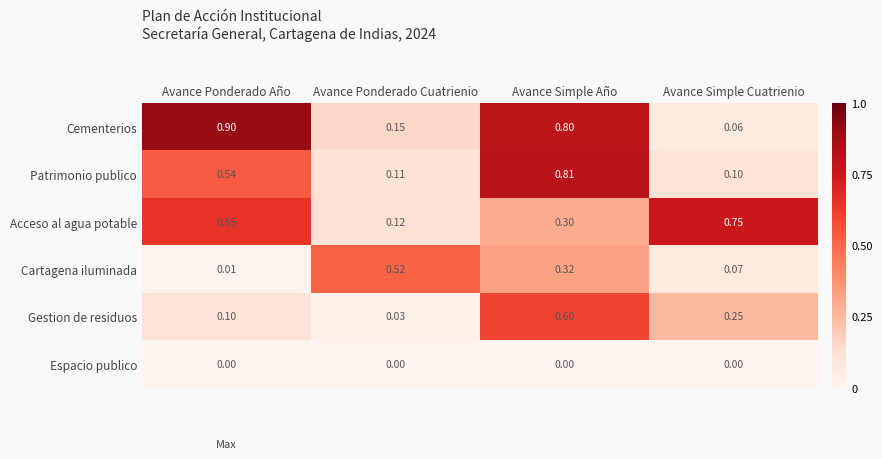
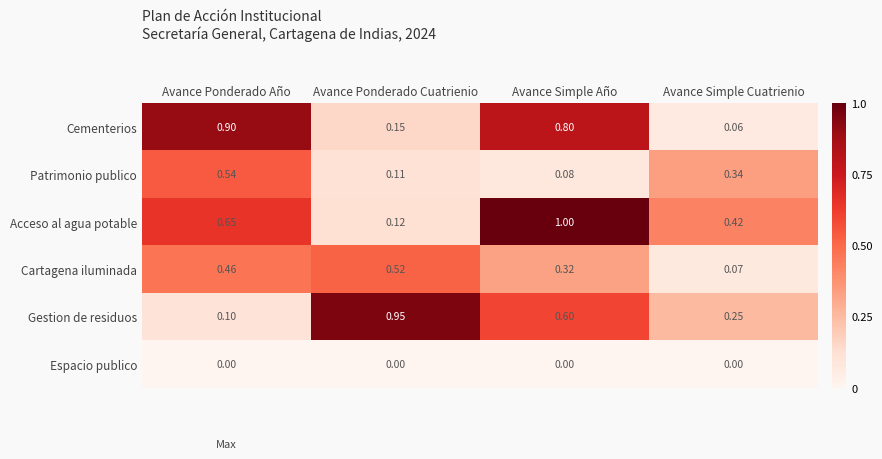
  {
    "Cementerios": {
      "Avance Ponderado Año": 0.90,
      "Avance Ponderado Cuatrienio": 0.15,
      "Avance Simple Año": 0.80,
      "Avance Simple Cuatrienio": 0.06
    },
    "Patrimonio publico": {
      "Avance Ponderado Año": 0.54,
      "Avance Ponderado Cuatrienio": 0.11,
-     "Avance Simple Año": 0.81,
-     "Avance Simple Cuatrienio": 0.10
+     "Avance Simple Año": 0.08,
+     "Avance Simple Cuatrienio": 0.34
    },
    "Acceso al agua potable": {
      "Avance Ponderado Año": 0.65,
      "Avance Ponderado Cuatrienio": 0.12,
-     "Avance Simple Año": 0.30,
-     "Avance Simple Cuatrienio": 0.75
+     "Avance Simple Año": 1.00,
+     "Avance Simple Cuatrienio": 0.42
    },
    "Cartagena iluminada": {
-     "Avance Ponderado Año": 0.01,
+     "Avance Ponderado Año": 0.46,
      "Avance Ponderado Cuatrienio": 0.52,
      "Avance Simple Año": 0.32,
      "Avance Simple Cuatrienio": 0.07
    },
    "Gestion de residuos": {
      "Avance Ponderado Año": 0.10,
-     "Avance Ponderado Cuatrienio": 0.03,
+     "Avance Ponderado Cuatrienio": 0.95,
      "Avance Simple Año": 0.60,
      "Avance Simple Cuatrienio": 0.25
    },
    "Espacio publico": {
      "Avance Ponderado Año": 0.00,
      "Avance Ponderado Cuatrienio": 0.00,
      "Avance Simple Año": 0.00,
      "Avance Simple Cuatrienio": 0.00
    }
  }
